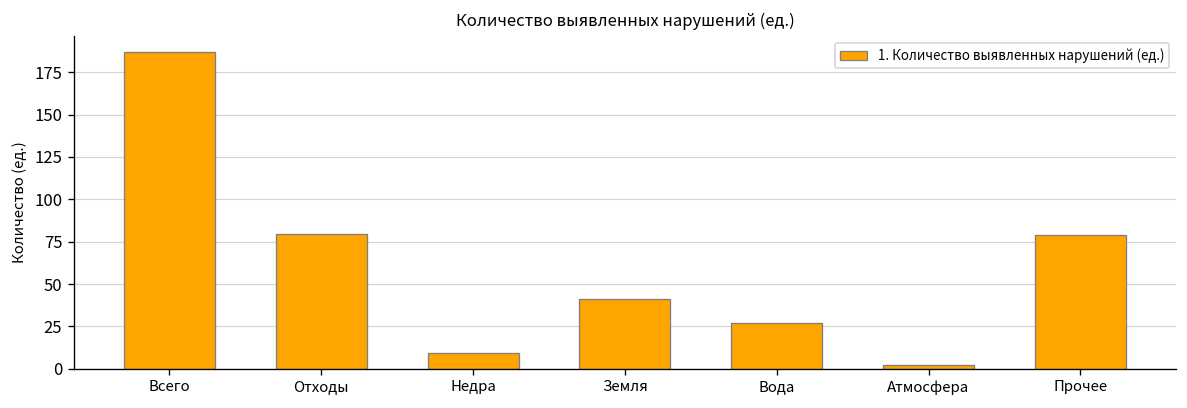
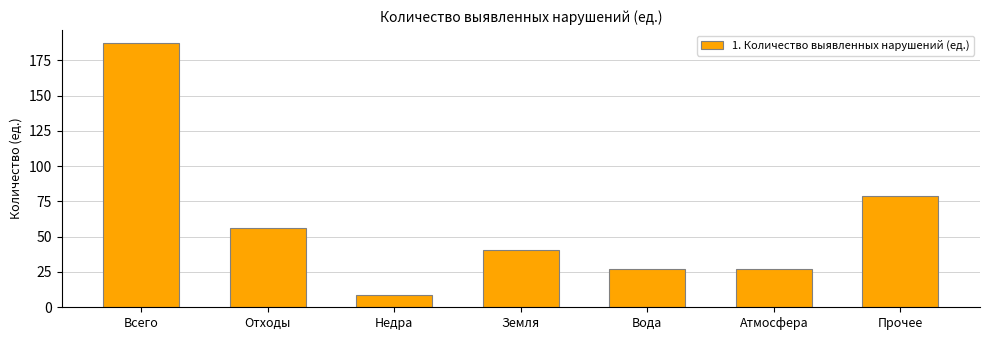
  {
    "Всего": 187,
-   "Отходы": 79,
+   "Отходы": 56,
    "Недра": 9,
    "Земля": 41,
    "Вода": 27,
-   "Атмосфера": 2,
+   "Атмосфера": 27,
    "Прочее": 79
  }
